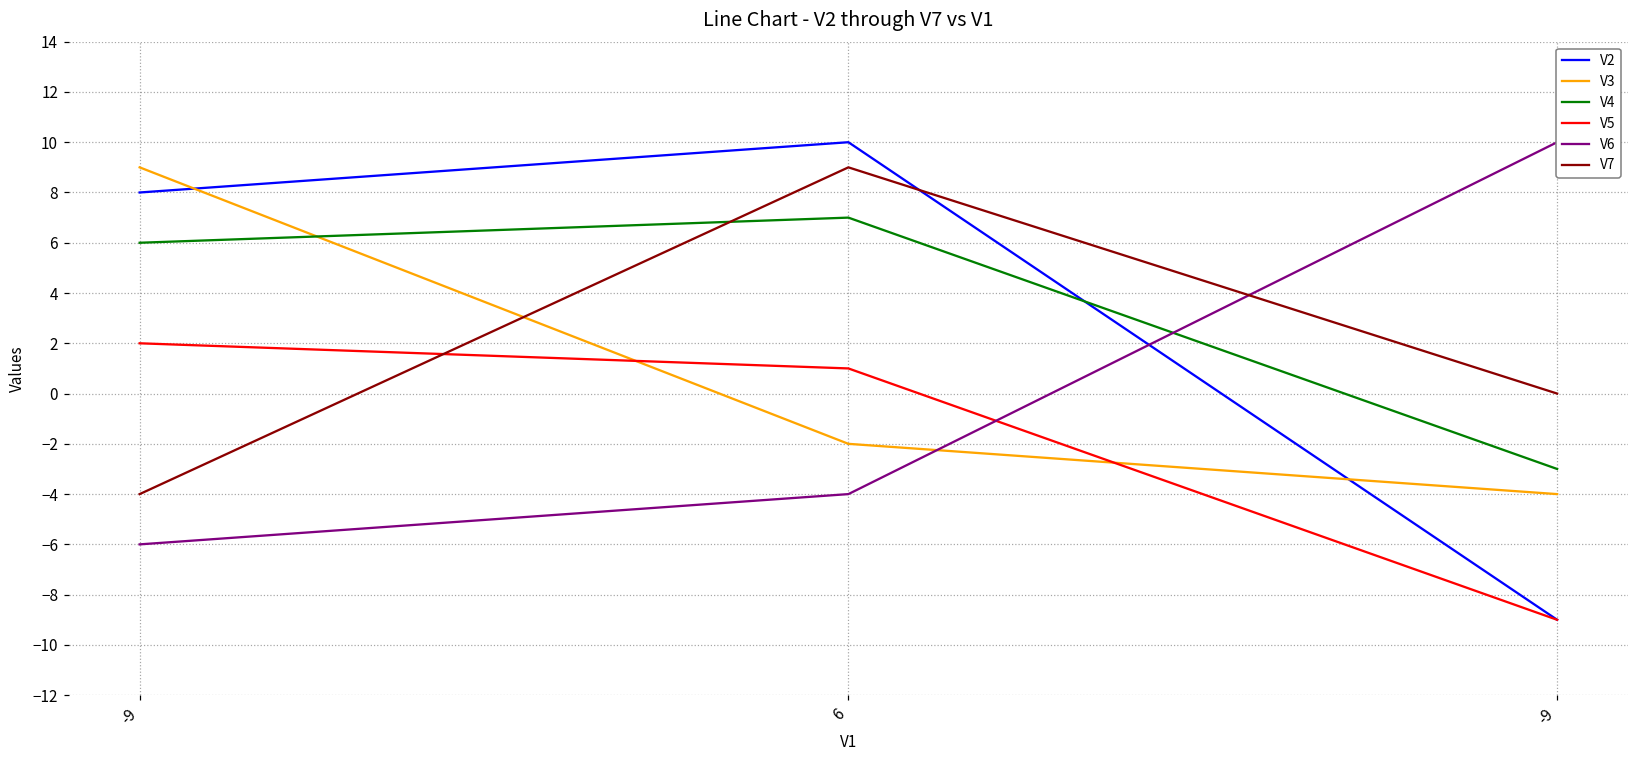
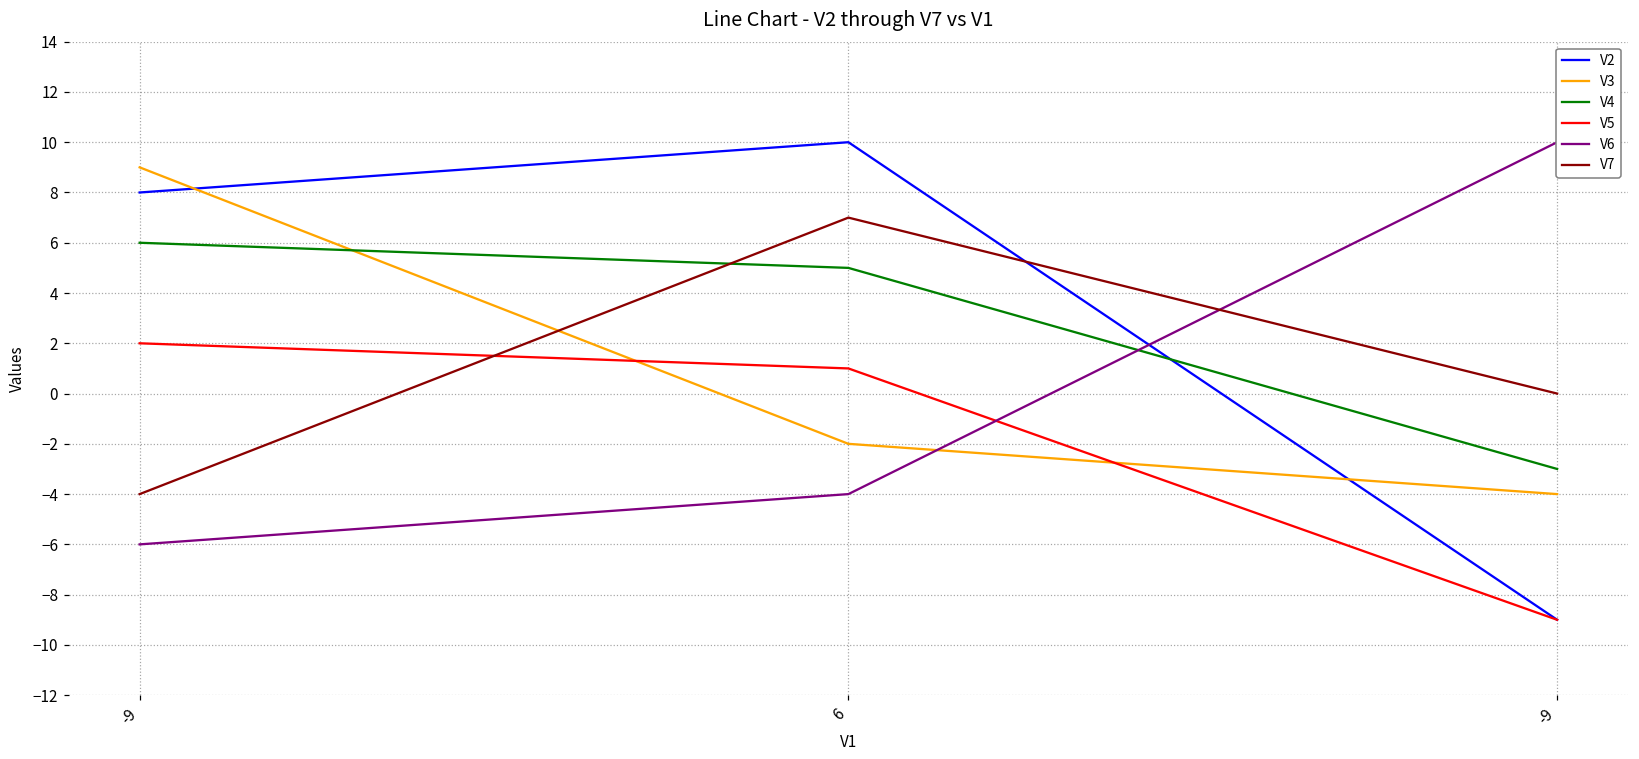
  {
    "V2": {
      "6": 10
    },
    "V3": {
      "6": -2
    },
    "V4": {
-     "6": 7
+     "6": 5
    },
    "V5": {
      "6": 1
    },
    "V6": {
      "6": -4
    },
    "V7": {
-     "6": 9
+     "6": 7
    }
  }
